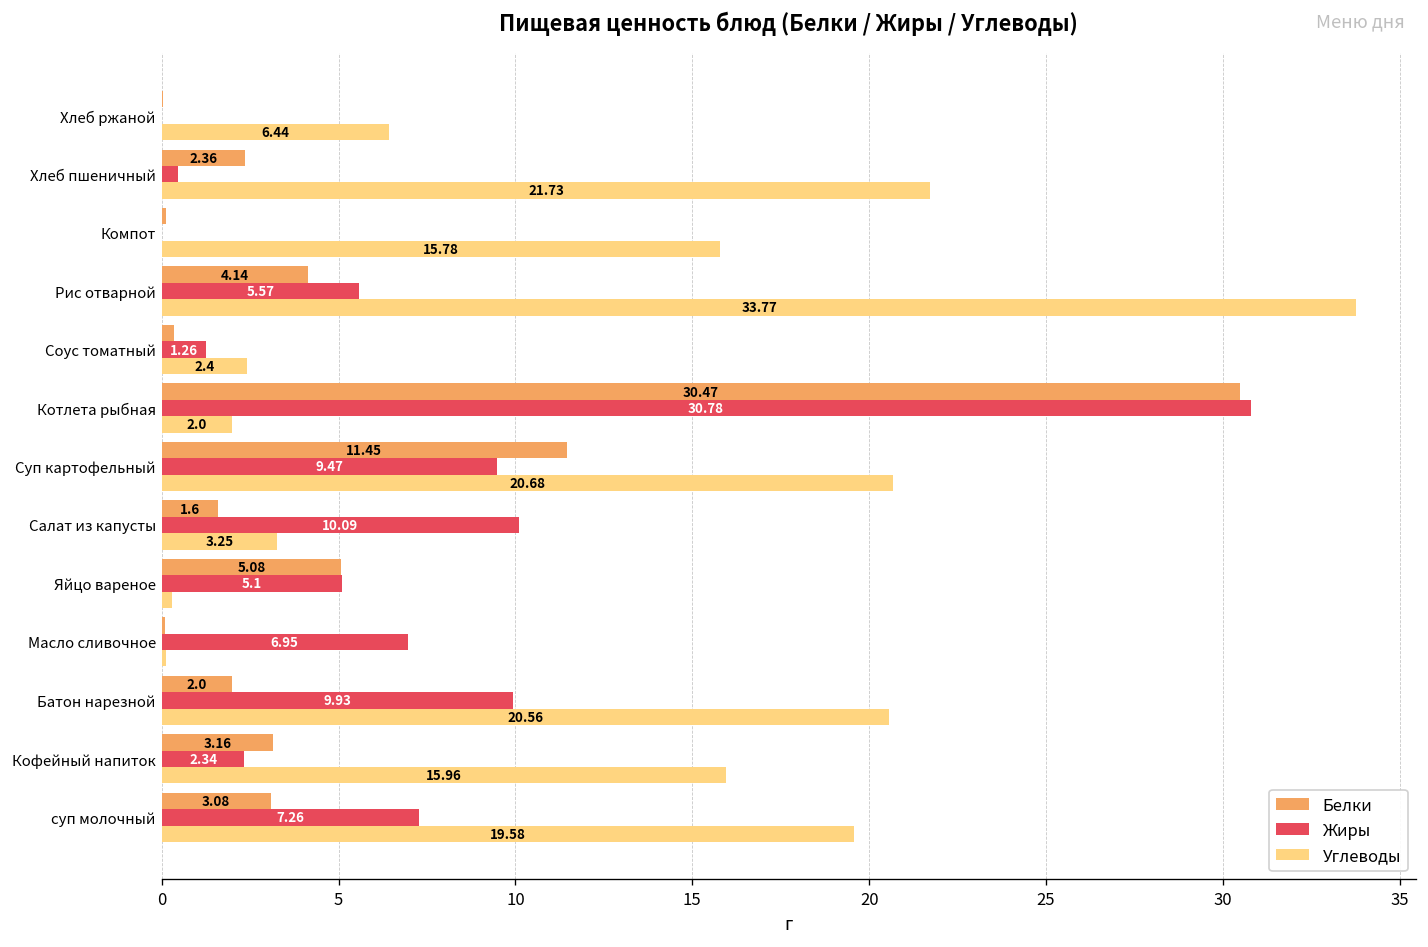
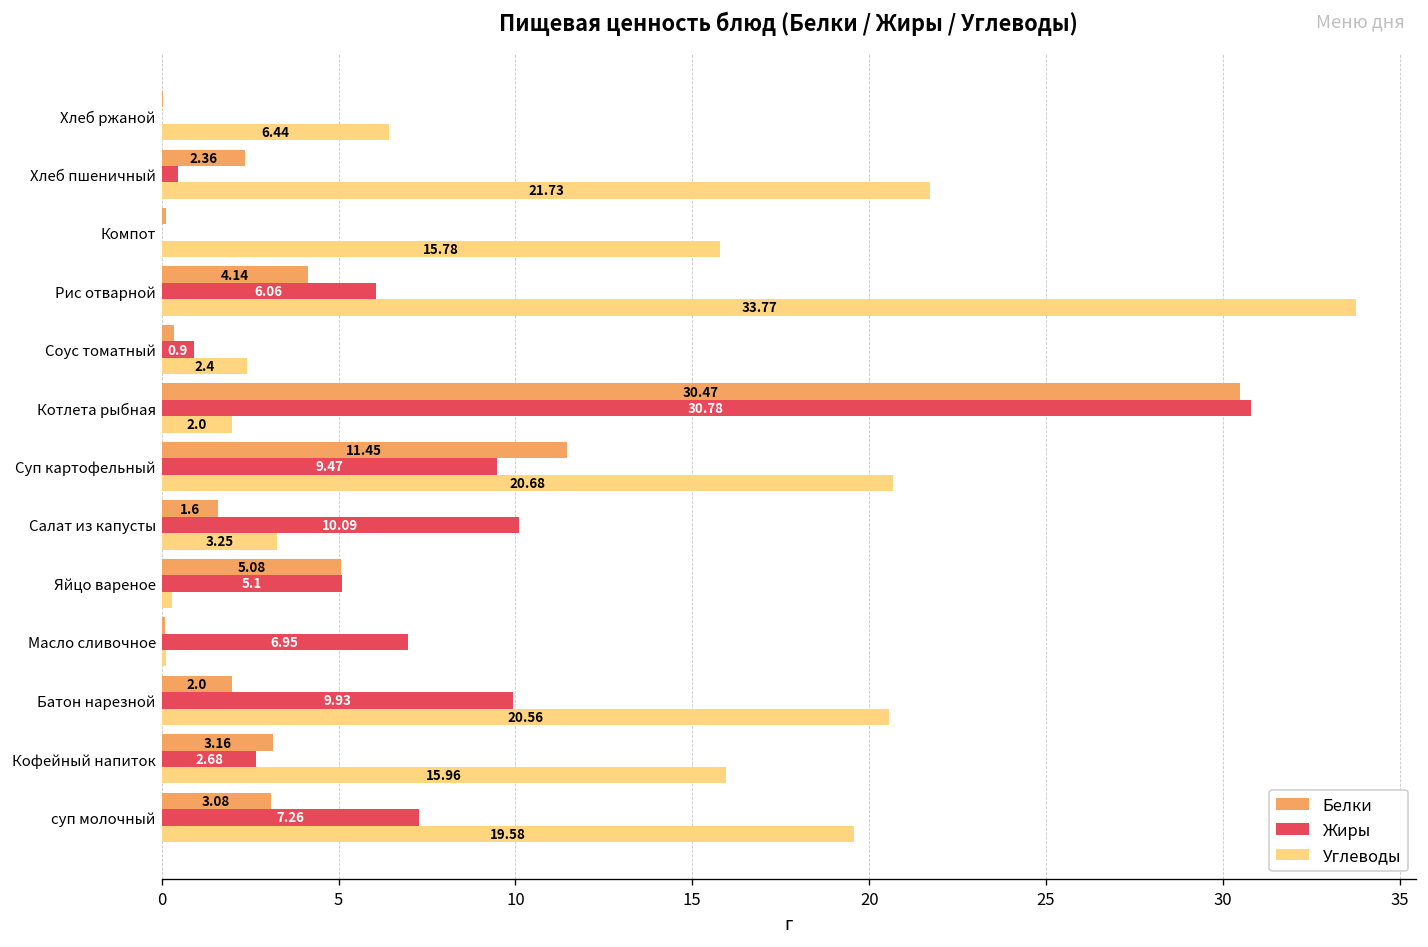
  {
    "Жиры": {
-     "Рис отварной": 5.57,
-     "Соус томатный": 1.26,
+     "Рис отварной": 6.06,
+     "Соус томатный": 0.9,
      "Котлета рыбная": 30.78,
      "Суп картофельный": 9.47,
      "Салат из капусты": 10.09,
      "Яйцо вареное": 5.1,
      "Масло сливочное": 6.95,
      "Батон нарезной": 9.93,
-     "Кофейный напиток": 2.34,
+     "Кофейный напиток": 2.68,
      "суп молочный": 7.26
    }
  }
